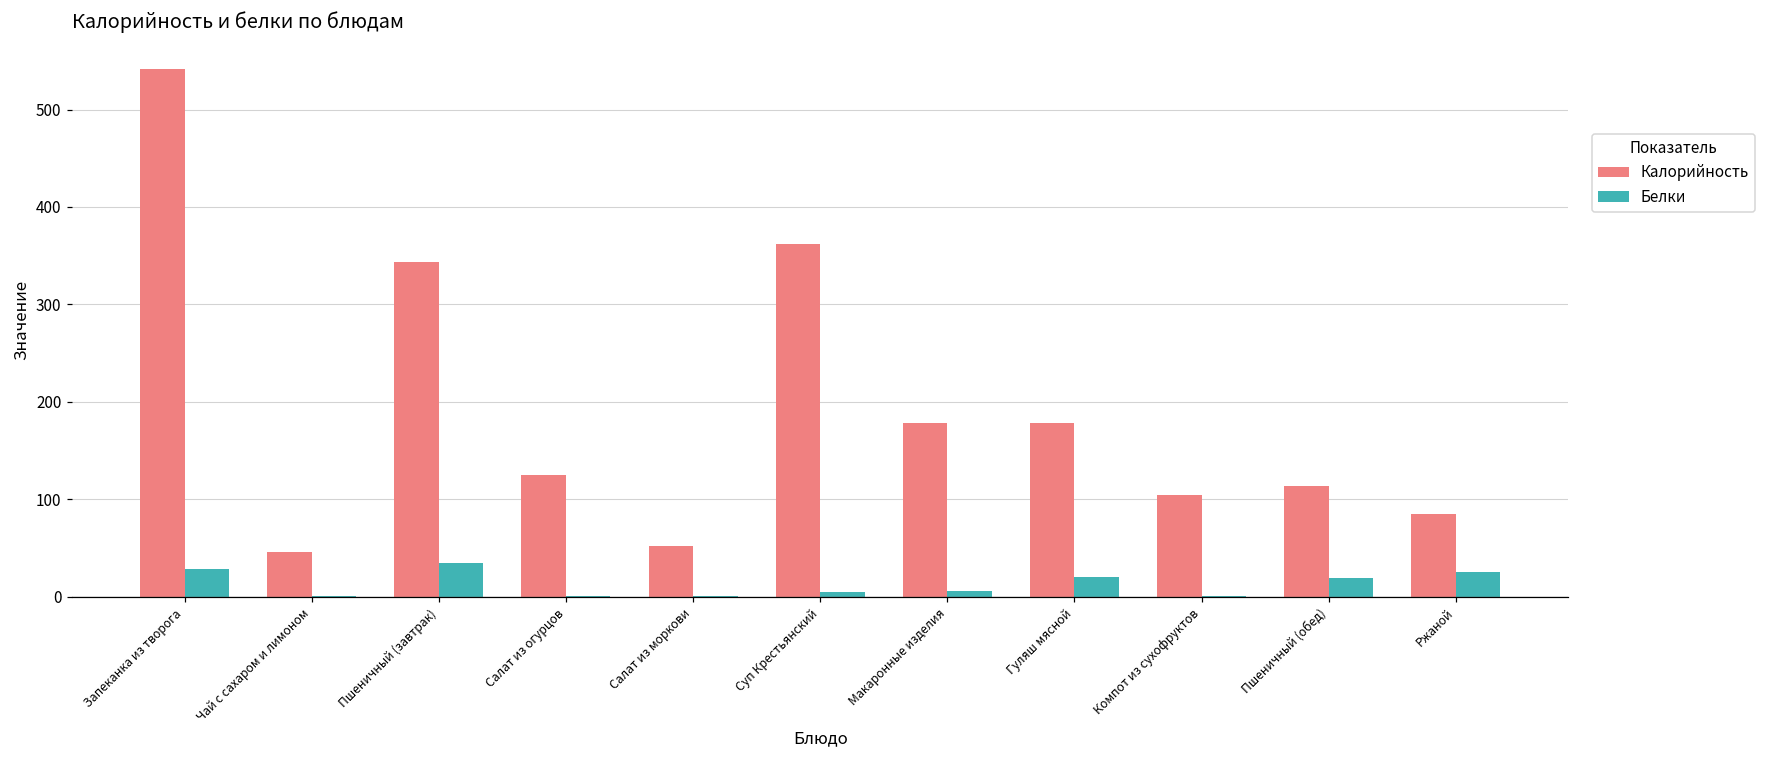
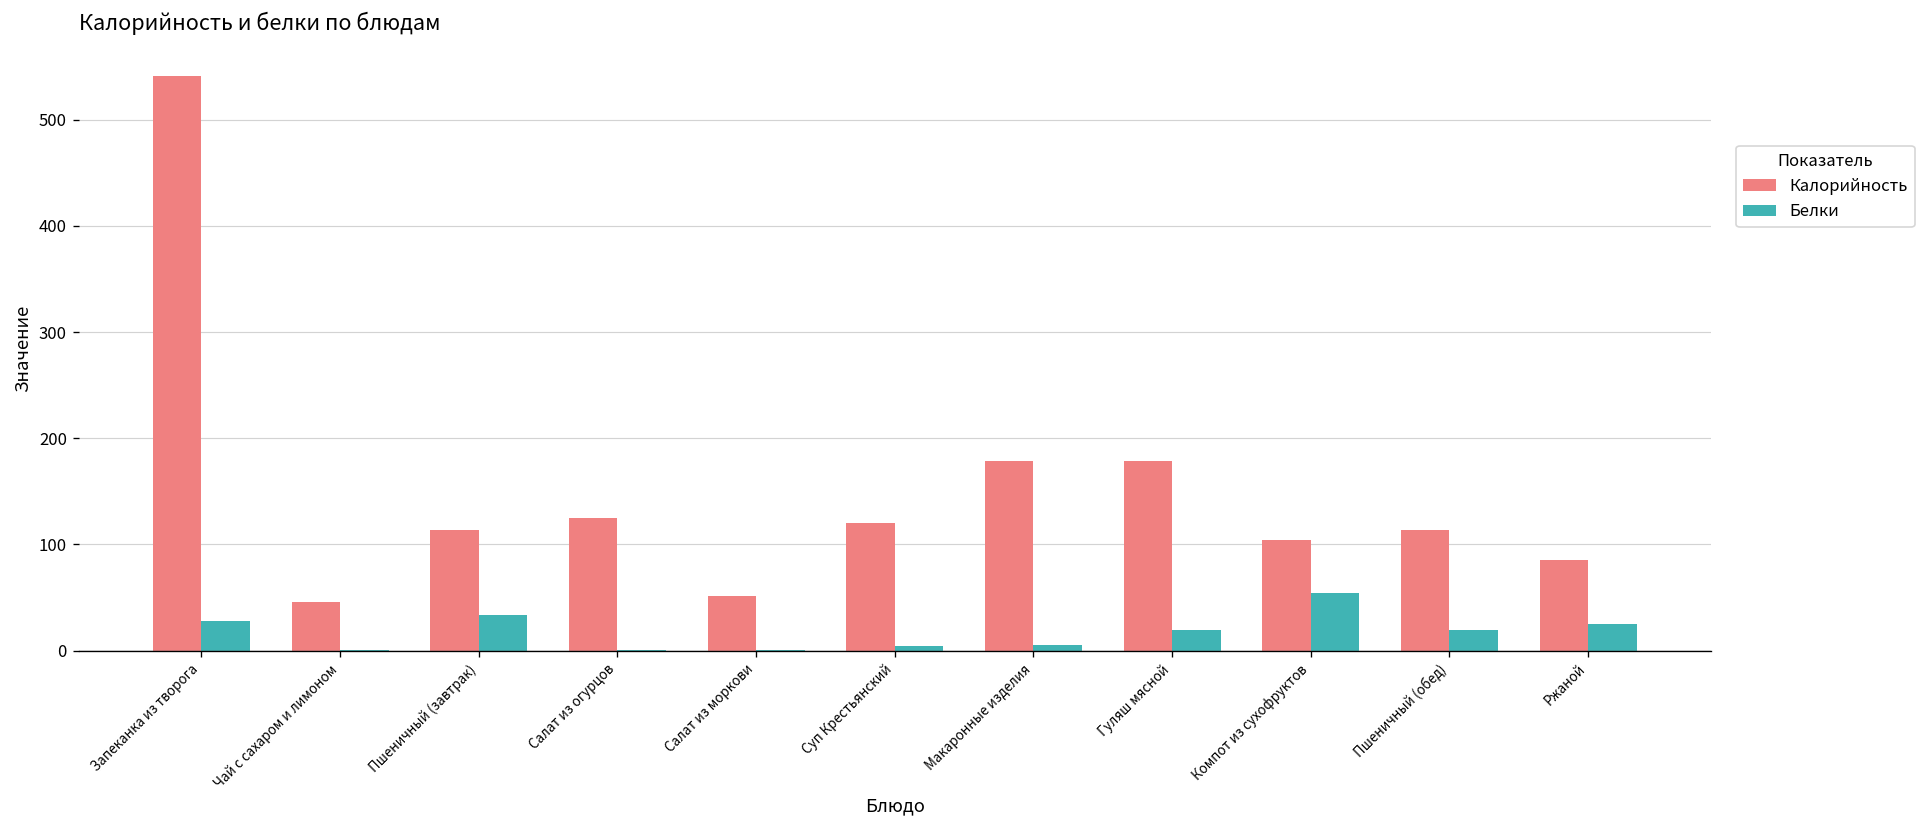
  {
    "Калорийность": {
      "Запеканка из творога": 540,
      "Чай с сахаром и лимоном": 50,
-     "Пшеничный (завтрак)": 340,
+     "Пшеничный (завтрак)": 110,
      "Салат из огурцов": 120,
      "Салат из моркови": 50,
-     "Суп Крестьянский": 360,
+     "Суп Крестьянский": 120,
      "Макаронные изделия": 180,
      "Гуляш мясной": 180,
      "Компот из сухофруктов": 100,
      "Пшеничный (обед)": 110,
      "Ржаной": 90
    },
    "Белки": {
      "Запеканка из творога": 30,
      "Пшеничный (завтрак)": 30,
      "Суп Крестьянский": 0,
      "Макаронные изделия": 10,
      "Гуляш мясной": 20,
-     "Компот из сухофруктов": 0,
+     "Компот из сухофруктов": 50,
      "Пшеничный (обед)": 20,
      "Ржаной": 30
    }
  }
